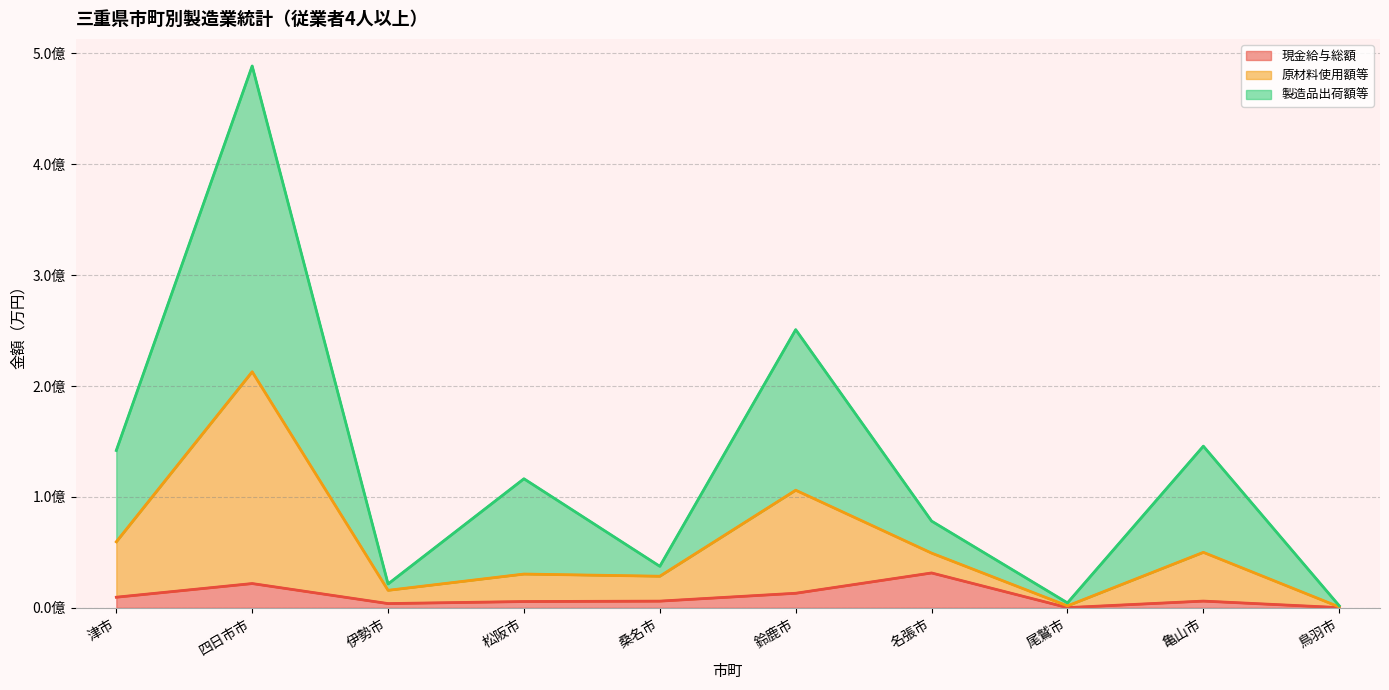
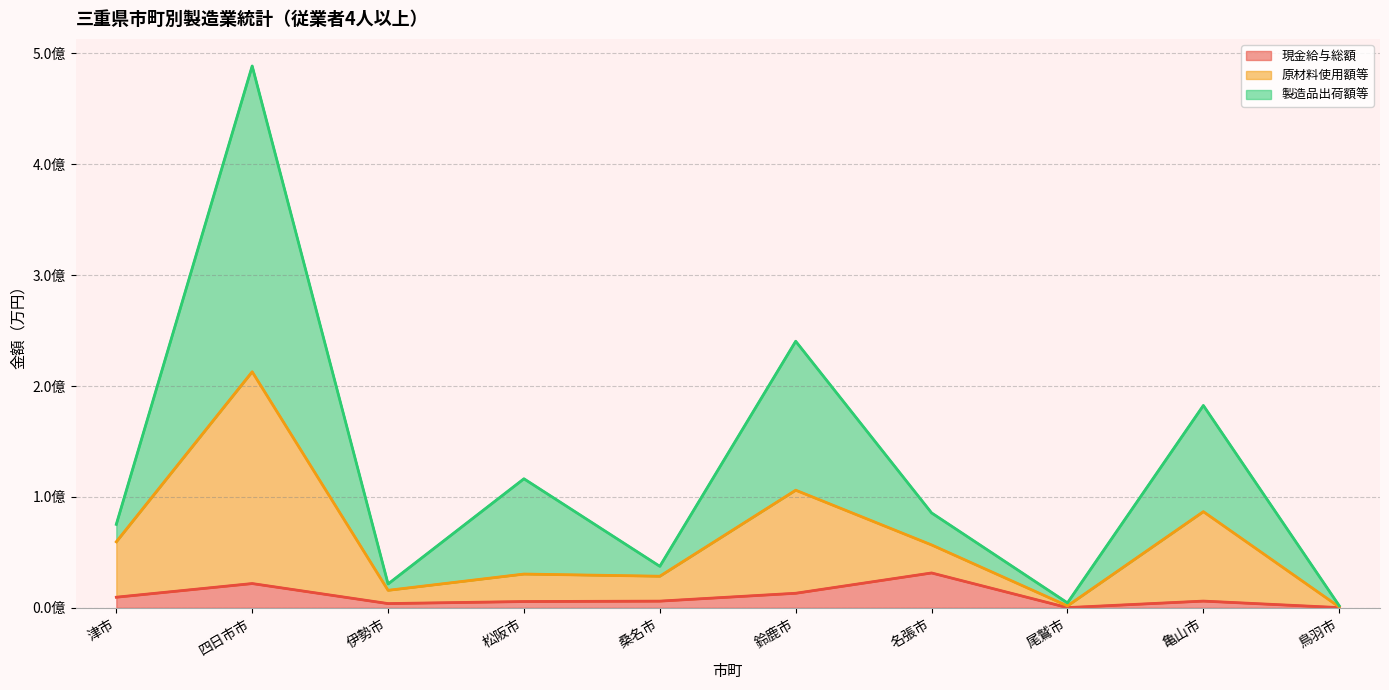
  {
    "現金給与総額": {
      "津市": "0.10億",
      "四日市市": "0.22億",
      "伊勢市": "0.04億",
      "松阪市": "0.06億",
      "桑名市": "0.06億",
      "鈴鹿市": "0.13億",
      "名張市": "0.31億",
      "亀山市": "0.06億"
    },
    "原材料使用額等": {
      "津市": "0.50億",
      "四日市市": "1.91億",
      "伊勢市": "0.12億",
      "松阪市": "0.25億",
      "桑名市": "0.22億",
      "鈴鹿市": "0.93億",
-     "名張市": "0.18億",
-     "亀山市": "0.44億"
+     "名張市": "0.25億",
+     "亀山市": "0.81億"
    },
    "製造品出荷額等": {
-     "津市": "0.82億",
+     "津市": "0.16億",
      "四日市市": "2.76億",
      "伊勢市": "0.06億",
      "松阪市": "0.86億",
      "桑名市": "0.09億",
-     "鈴鹿市": "1.45億",
+     "鈴鹿市": "1.34億",
      "名張市": "0.29億",
      "尾鷲市": "0.03億",
      "亀山市": "0.96億"
    }
  }
